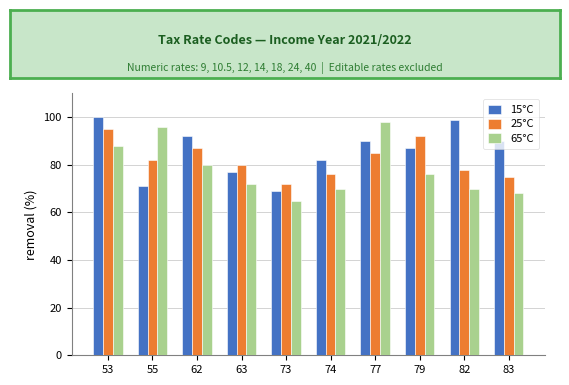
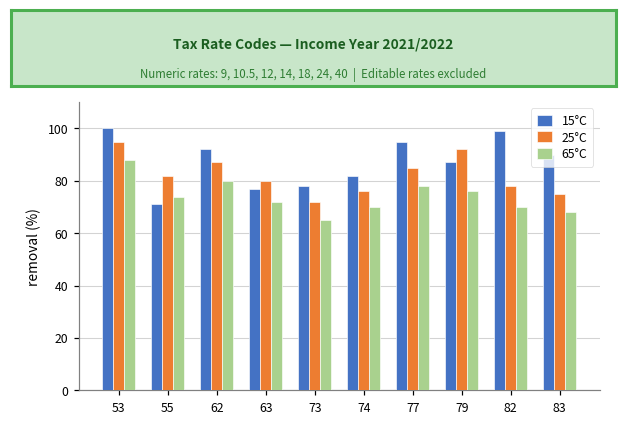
  {
    "15°C": {
      "53": 100,
      "55": 71,
      "62": 92,
      "63": 77,
-     "73": 69,
+     "73": 78,
      "74": 82,
-     "77": 90,
+     "77": 95,
      "79": 87,
      "82": 99
    },
    "25°C": {
      "53": 95,
      "55": 82,
      "62": 87,
      "63": 80,
      "73": 72,
      "74": 76,
      "77": 85,
      "79": 92,
      "82": 78,
      "83": 75
    },
    "65°C": {
      "53": 88,
-     "55": 96,
+     "55": 74,
      "62": 80,
      "63": 72,
      "73": 65,
      "74": 70,
-     "77": 98,
+     "77": 78,
      "79": 76,
      "82": 70,
      "83": 68
    }
  }
